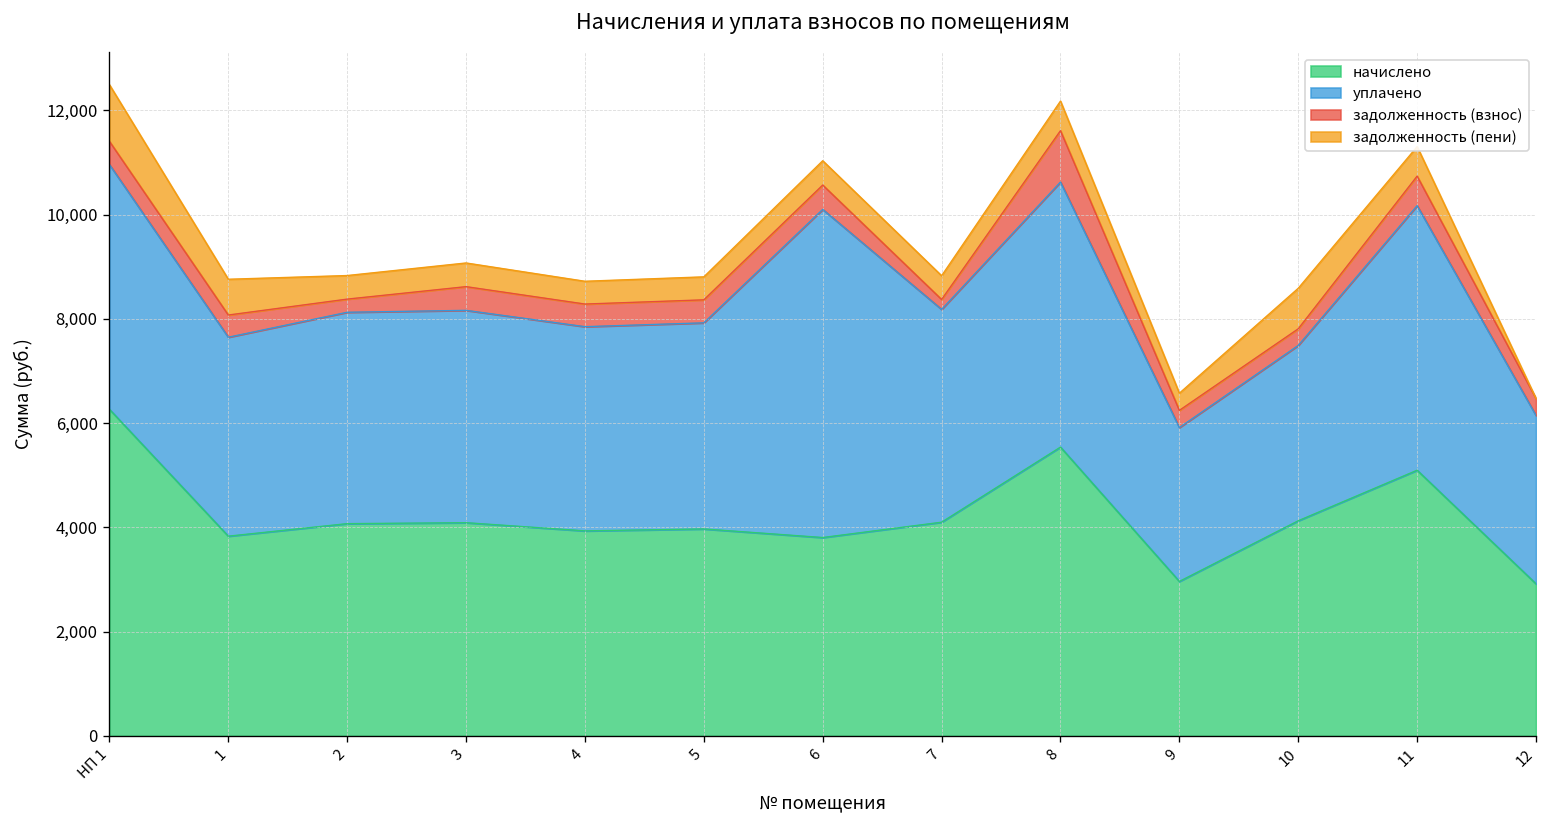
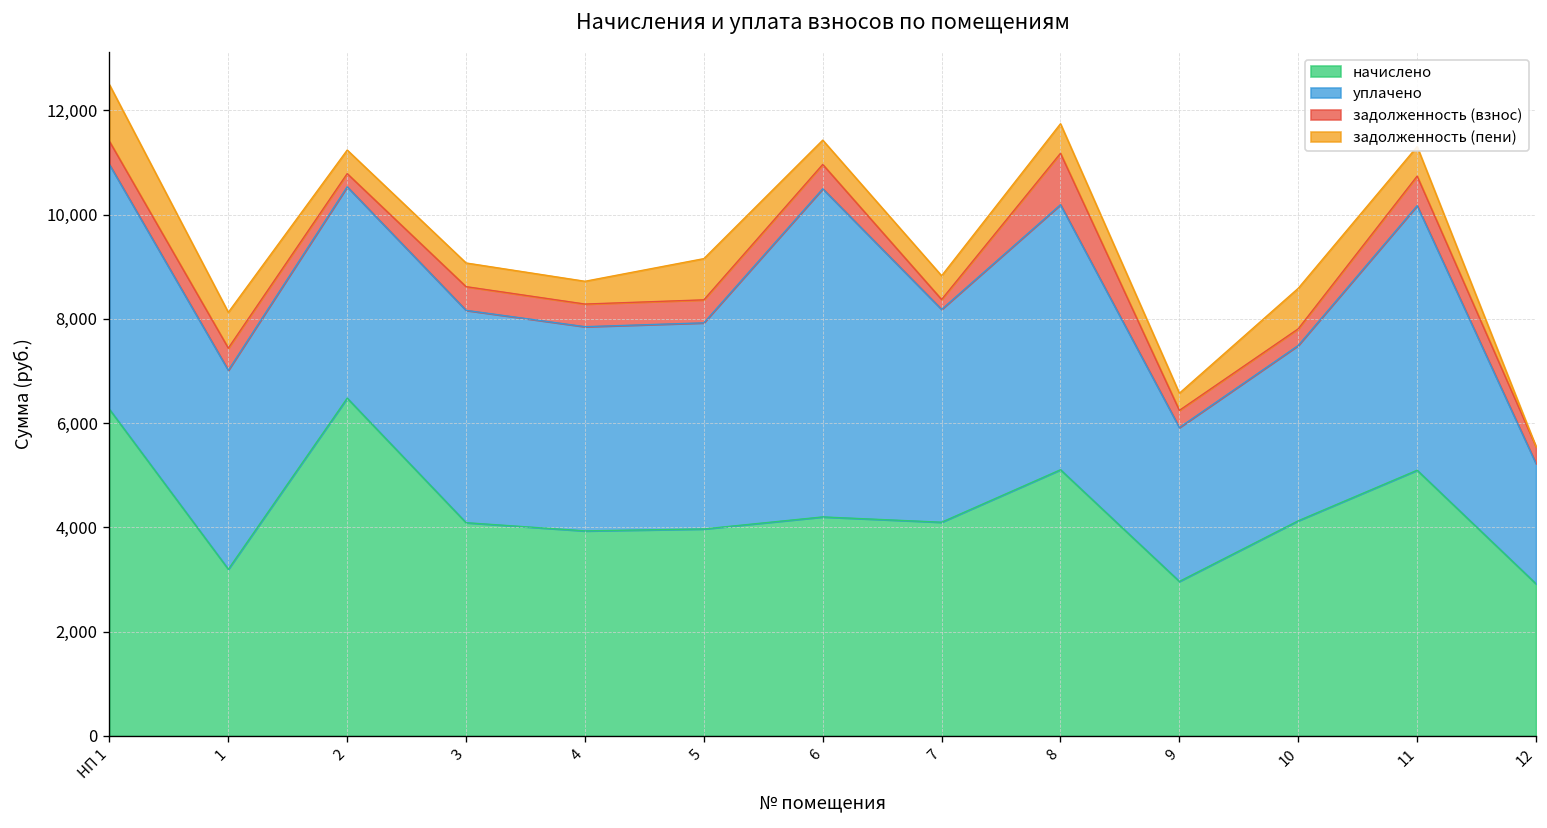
  {
    "начислено": {
      "НП 1": "6,300",
-     "1": "3,800",
-     "2": "4,100",
+     "1": "3,200",
+     "2": "6,500",
      "3": "4,100",
      "4": "3,900",
      "5": "4,000",
-     "6": "3,800",
+     "6": "4,200",
      "7": "4,100",
-     "8": "5,500",
+     "8": "5,100",
      "9": "3,000",
      "10": "4,100",
      "11": "5,100",
      "12": "2,900"
    },
    "уплачено": {
      "НП 1": "4,700",
      "1": "3,800",
      "2": "4,100",
      "3": "4,100",
      "4": "3,900",
      "5": "4,000",
      "6": "6,300",
      "7": "4,100",
      "8": "5,100",
      "9": "3,000",
      "10": "3,400",
      "11": "5,100",
-     "12": "3,200"
+     "12": "2,300"
    },
    "задолженность (взнос)": {
      "НП 1": "400",
      "1": "400",
      "2": "300",
      "3": "500",
      "4": "400",
      "5": "400",
      "6": "500",
      "7": "200",
      "8": "1,000",
      "9": "300",
      "10": "300",
      "11": "600"
    },
    "задолженность (пени)": {
      "НП 1": "1,100",
      "1": "700",
      "2": "500",
      "3": "500",
      "4": "400",
-     "5": "400",
+     "5": "800",
      "6": "500",
      "7": "500",
      "8": "600",
      "9": "300",
      "10": "800"
    }
  }
